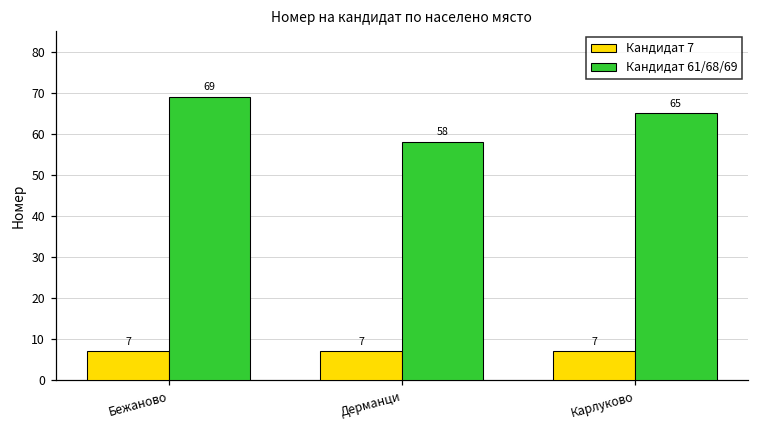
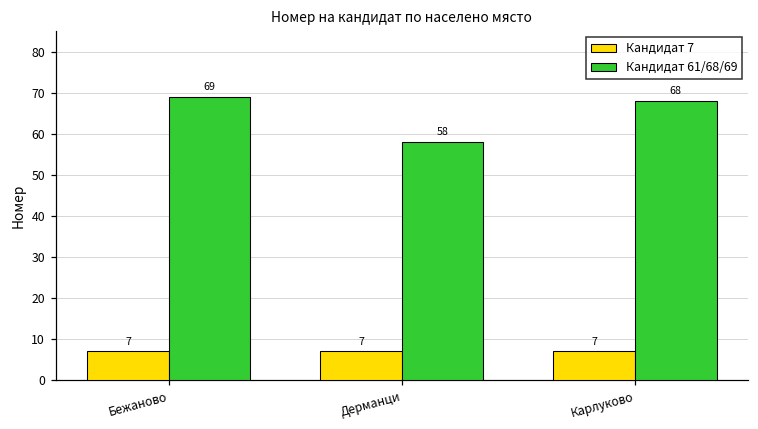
  {
    "Кандидат 7": {
      "Бежаново": 7,
      "Дерманци": 7,
      "Карлуково": 7
    },
    "Кандидат 61/68/69": {
      "Бежаново": 69,
      "Дерманци": 58,
-     "Карлуково": 65
+     "Карлуково": 68
    }
  }
